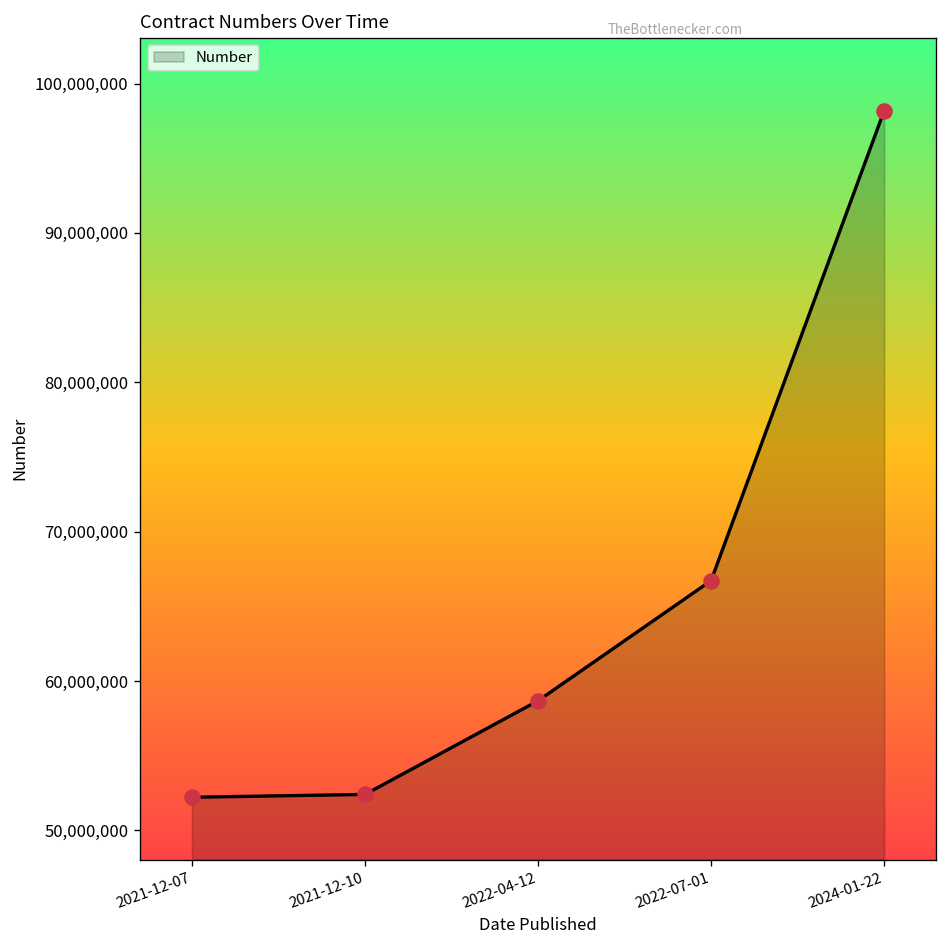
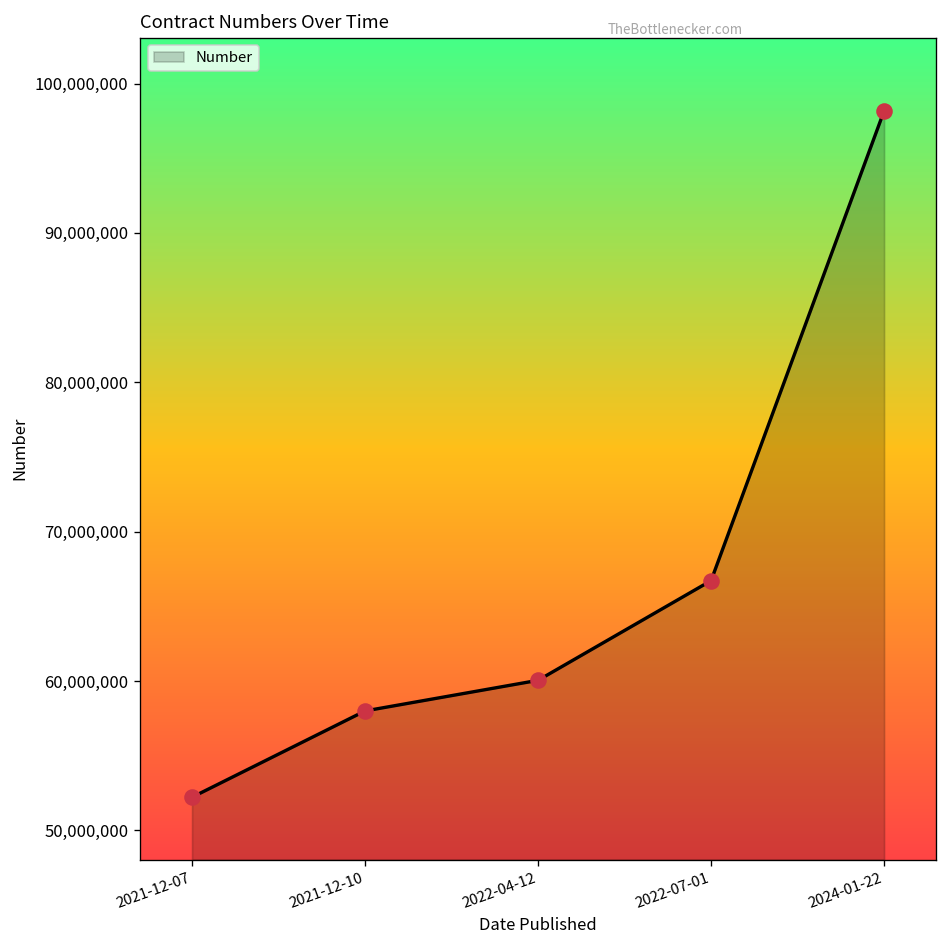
  {
    "2021-12-07": "52,200,000",
-   "2021-12-10": "52,400,000",
-   "2022-04-12": "58,700,000",
+   "2021-12-10": "58,000,000",
+   "2022-04-12": "60,000,000",
    "2022-07-01": "66,700,000",
    "2024-01-22": "98,200,000"
  }
